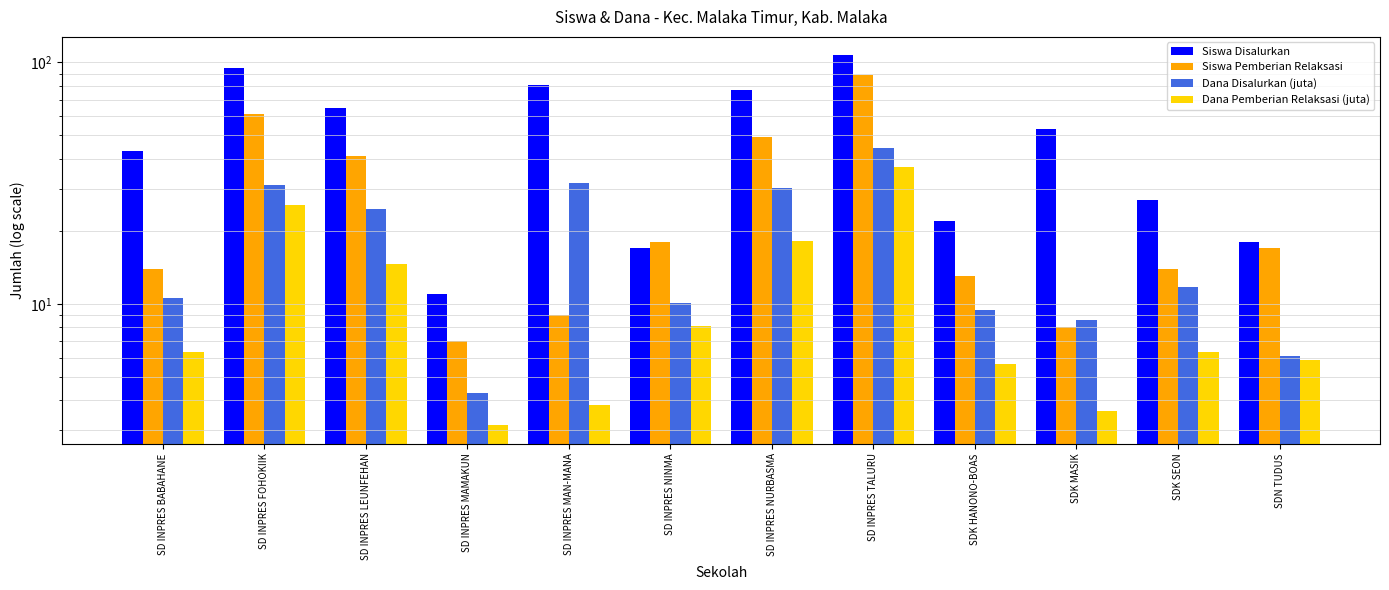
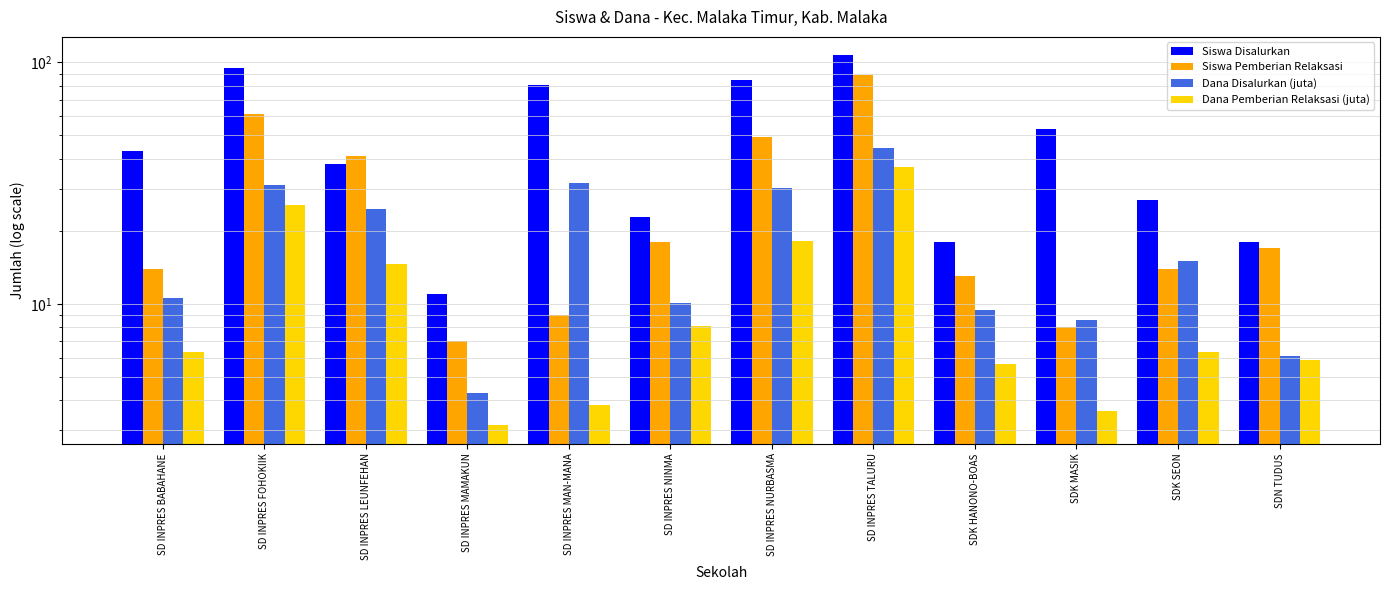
  {
    "Siswa Disalurkan": {
      "SD INPRES BABAHANE": 43,
      "SD INPRES FOHOKIIK": 95,
-     "SD INPRES LEUNFEHAN": 65,
+     "SD INPRES LEUNFEHAN": 38,
      "SD INPRES MAMAKUN": 11,
      "SD INPRES MAN-MANA": 81,
-     "SD INPRES NINMA": 17,
-     "SD INPRES NURBASMA": 77,
+     "SD INPRES NINMA": 23,
+     "SD INPRES NURBASMA": 85,
      "SD INPRES TALURU": 110,
-     "SDK HANONO-BOAS": 22,
+     "SDK HANONO-BOAS": 18,
      "SDK MASIK": 53,
      "SDK SEON": 27,
      "SDN TUDUS": 18
    },
    "Dana Disalurkan (juta)": {
      "SD INPRES BABAHANE": 11,
      "SD INPRES FOHOKIIK": 31,
      "SD INPRES LEUNFEHAN": 25,
      "SD INPRES MAMAKUN": 4.3,
      "SD INPRES MAN-MANA": 32,
      "SD INPRES NINMA": 10,
      "SD INPRES NURBASMA": 30,
      "SD INPRES TALURU": 44,
      "SDK HANONO-BOAS": 9.5,
      "SDK MASIK": 8.6,
-     "SDK SEON": 12,
+     "SDK SEON": 15,
      "SDN TUDUS": 6
    }
  }
